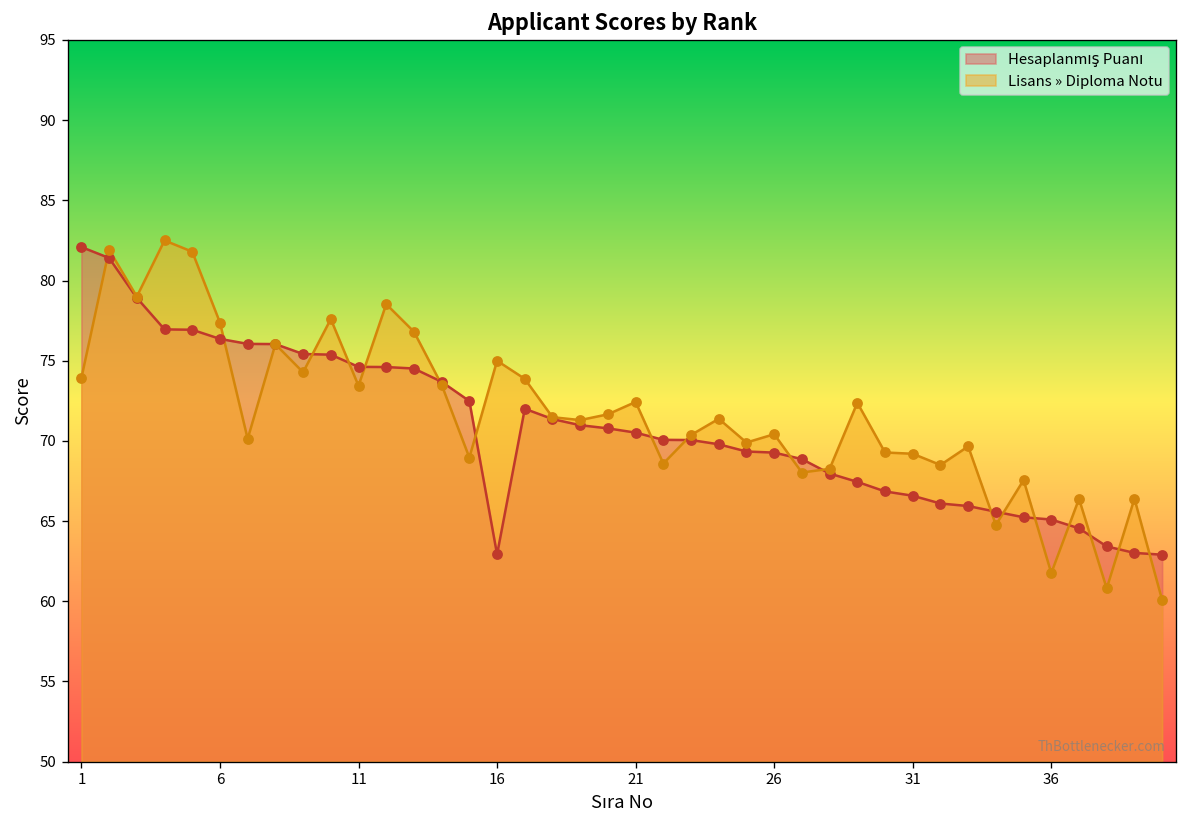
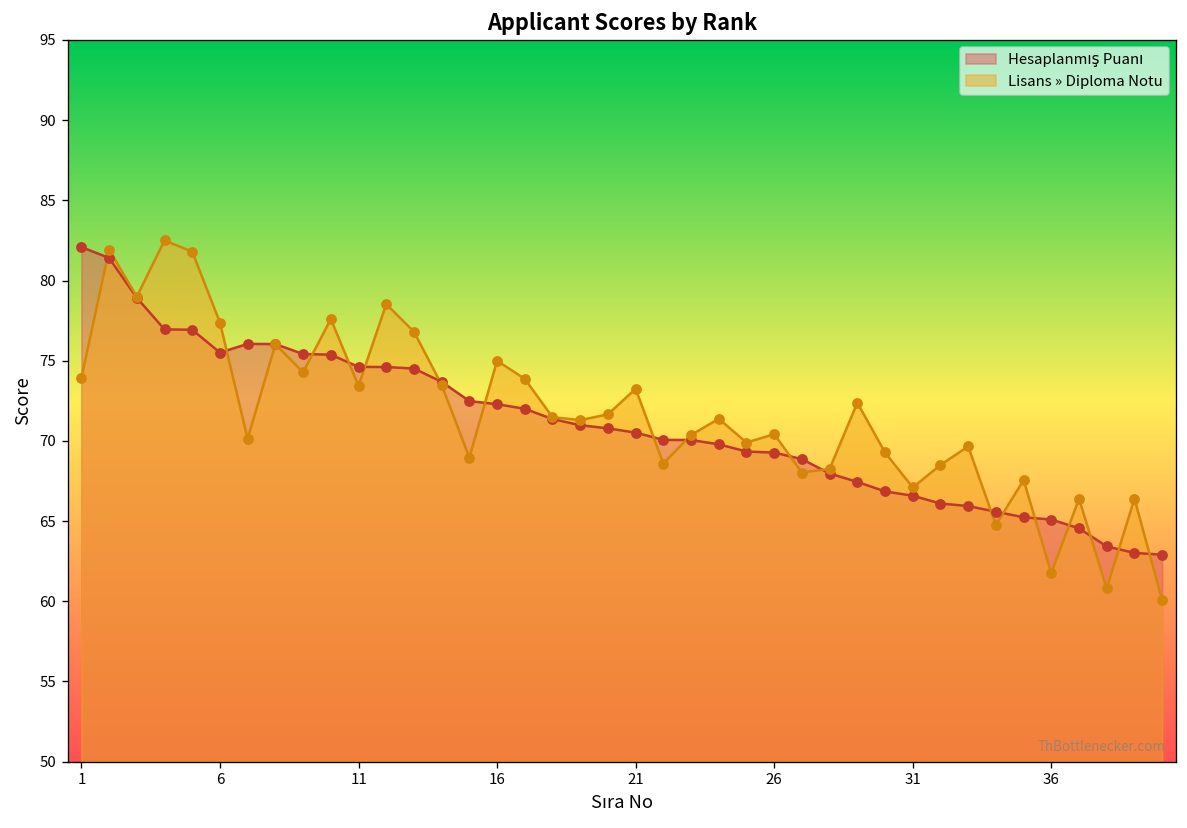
  {
    "Hesaplanmış Puanı": {
      "1": 82.1,
-     "6": 76.4,
+     "6": 75.5,
      "11": 74.6,
-     "16": 62.9,
+     "16": 72.3,
      "21": 70.5,
      "26": 69.3,
      "31": 66.6,
      "36": 65.1
    },
    "Lisans » Diploma Notu": {
      "1": 73.9,
      "6": 77.4,
      "11": 73.4,
      "16": 75.0,
-     "21": 72.4,
+     "21": 73.3,
      "26": 70.4,
-     "31": 69.2,
+     "31": 67.1,
      "36": 61.8
    }
  }
